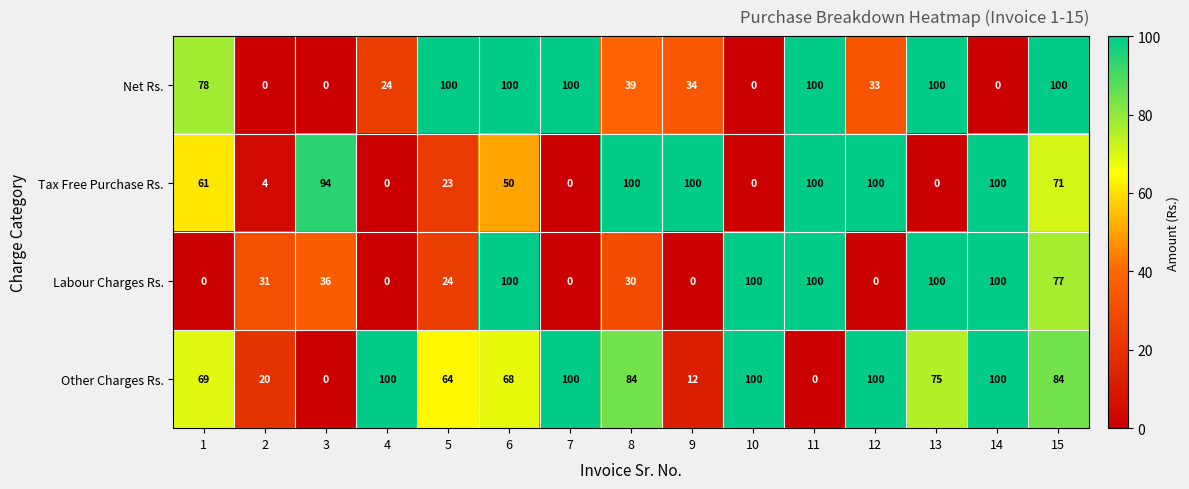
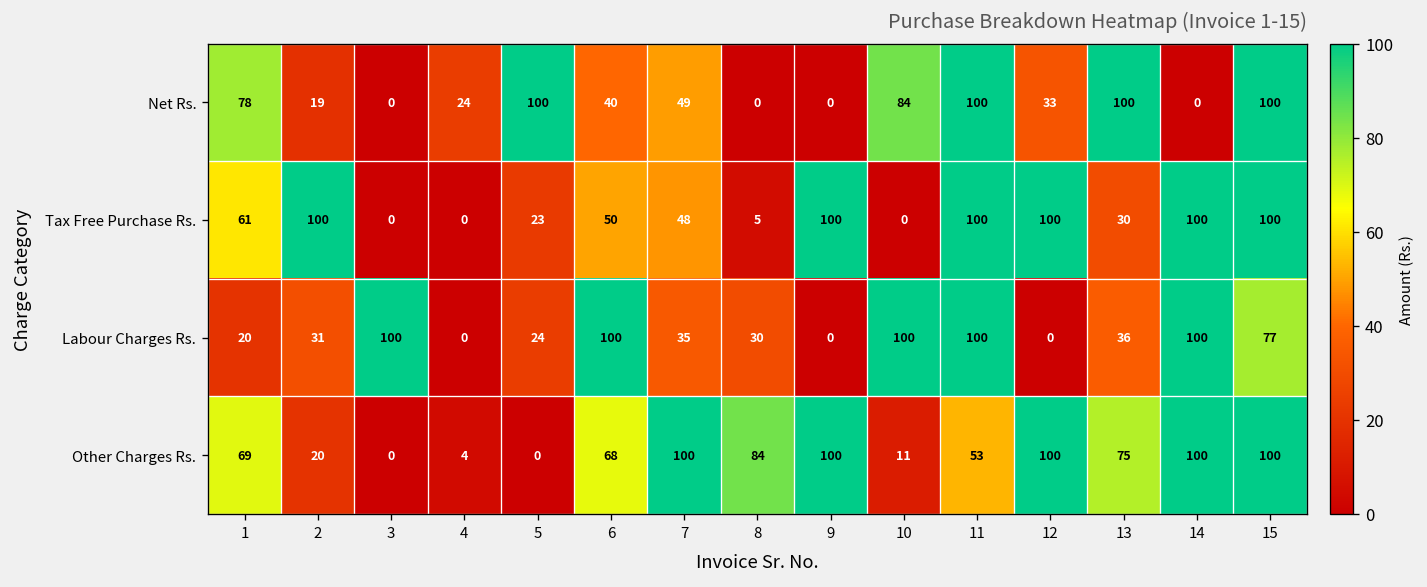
  {
    "Net Rs.": {
      "1": 78,
-     "2": 0,
+     "2": 19,
      "3": 0,
      "4": 24,
      "5": 100,
-     "6": 100,
-     "7": 100,
-     "8": 39,
-     "9": 34,
-     "10": 0,
+     "6": 40,
+     "7": 49,
+     "8": 0,
+     "9": 0,
+     "10": 84,
      "11": 100,
      "12": 33,
      "13": 100,
      "14": 0,
      "15": 100
    },
    "Tax Free Purchase Rs.": {
      "1": 61,
-     "2": 4,
-     "3": 94,
+     "2": 100,
+     "3": 0,
      "4": 0,
      "5": 23,
      "6": 50,
-     "7": 0,
-     "8": 100,
+     "7": 48,
+     "8": 5,
      "9": 100,
      "10": 0,
      "11": 100,
      "12": 100,
-     "13": 0,
+     "13": 30,
      "14": 100,
-     "15": 71
+     "15": 100
    },
    "Labour Charges Rs.": {
-     "1": 0,
+     "1": 20,
      "2": 31,
-     "3": 36,
+     "3": 100,
      "4": 0,
      "5": 24,
      "6": 100,
-     "7": 0,
+     "7": 35,
      "8": 30,
      "9": 0,
      "10": 100,
      "11": 100,
      "12": 0,
-     "13": 100,
+     "13": 36,
      "14": 100,
      "15": 77
    },
    "Other Charges Rs.": {
      "1": 69,
      "2": 20,
      "3": 0,
-     "4": 100,
-     "5": 64,
+     "4": 4,
+     "5": 0,
      "6": 68,
      "7": 100,
      "8": 84,
-     "9": 12,
-     "10": 100,
-     "11": 0,
+     "9": 100,
+     "10": 11,
+     "11": 53,
      "12": 100,
      "13": 75,
      "14": 100,
-     "15": 84
+     "15": 100
    }
  }
